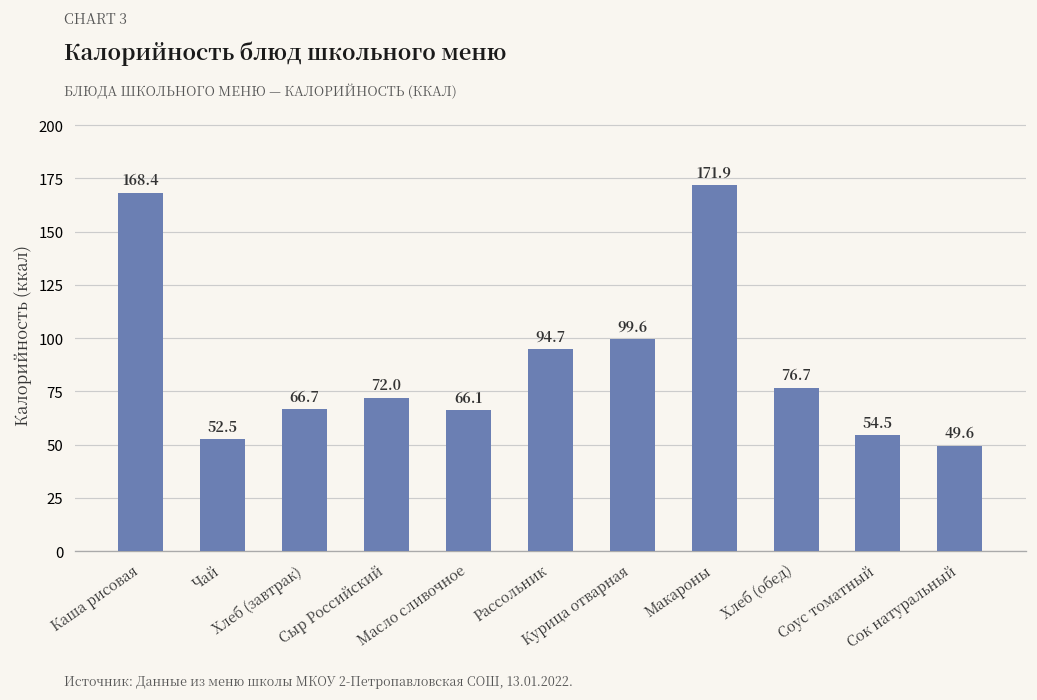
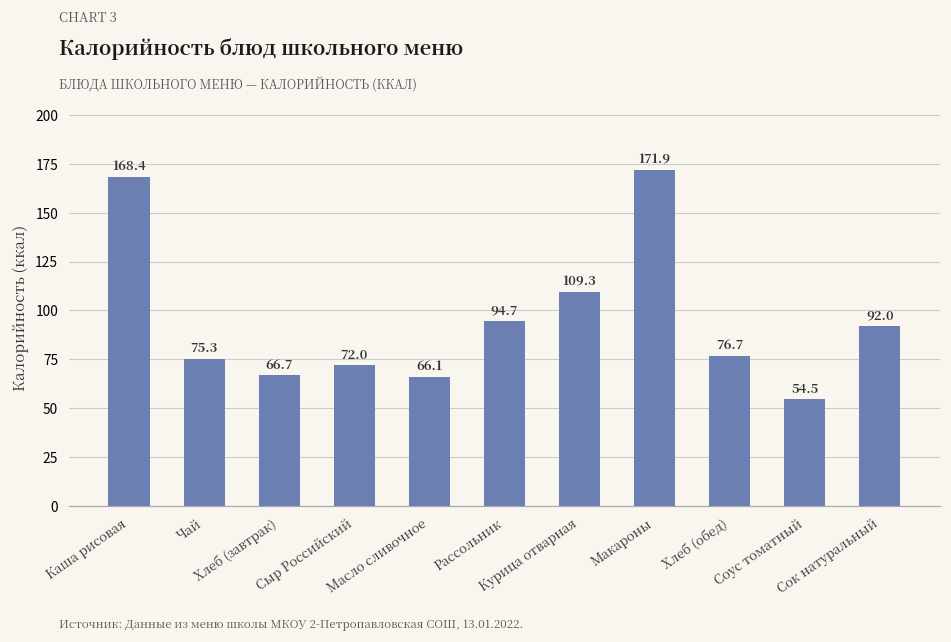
  {
    "Каша рисовая": 168.4,
-   "Чай": 52.5,
+   "Чай": 75.3,
    "Хлеб (завтрак)": 66.7,
    "Сыр Российский": 72.0,
    "Масло сливочное": 66.1,
    "Рассольник": 94.7,
-   "Курица отварная": 99.6,
+   "Курица отварная": 109.3,
    "Макароны": 171.9,
    "Хлеб (обед)": 76.7,
    "Соус томатный": 54.5,
-   "Сок натуральный": 49.6
+   "Сок натуральный": 92.0
  }
